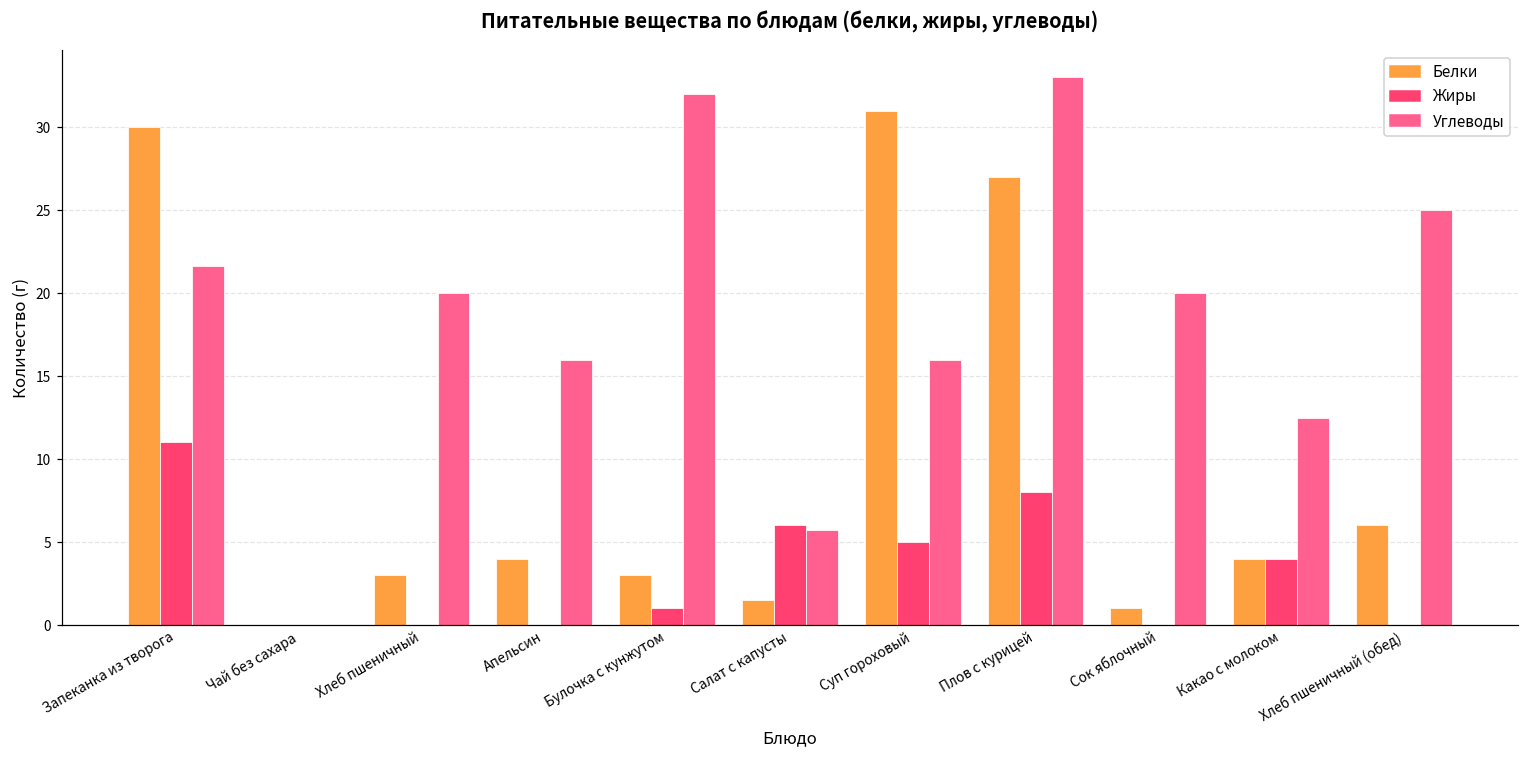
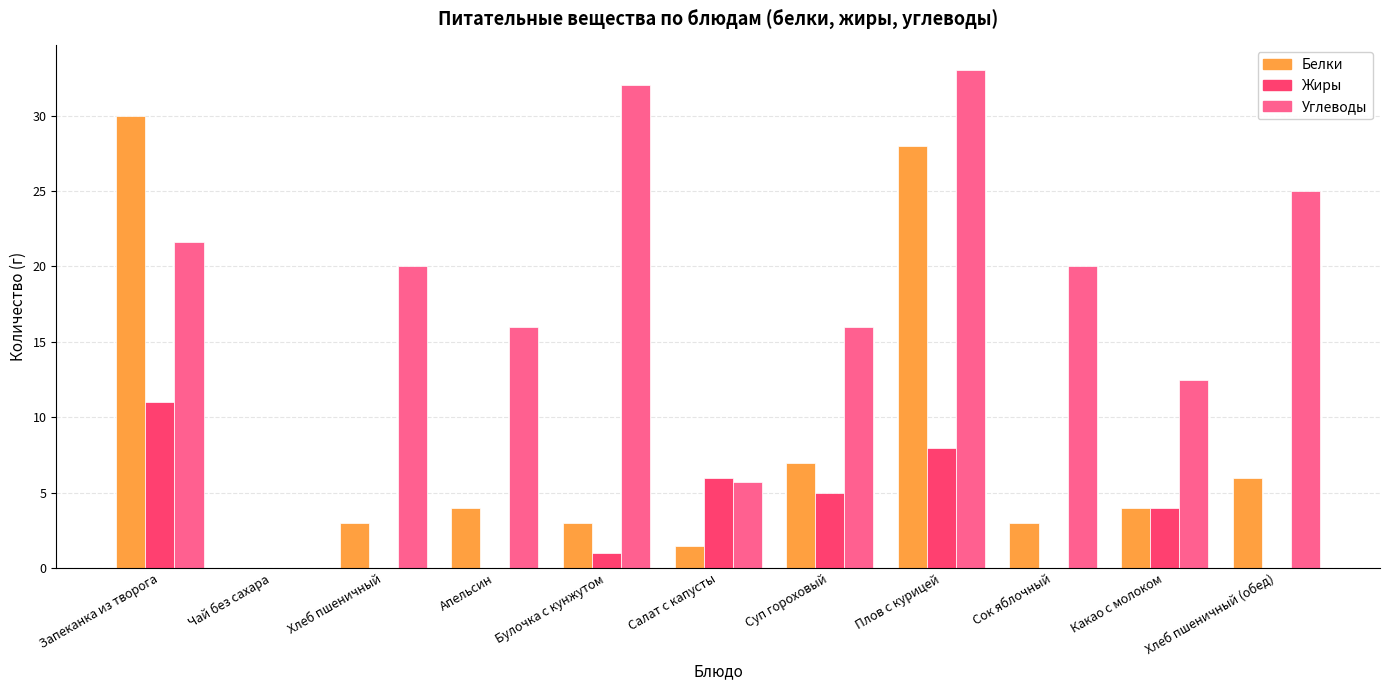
  {
    "Белки": {
      "Запеканка из творога": 30,
      "Чай без сахара": 0,
      "Хлеб пшеничный": 3,
      "Апельсин": 4,
      "Булочка с кунжутом": 3,
      "Салат с капусты": 1.5,
-     "Суп гороховый": 31,
-     "Плов с курицей": 27,
-     "Сок яблочный": 1,
+     "Суп гороховый": 7,
+     "Плов с курицей": 28,
+     "Сок яблочный": 3,
      "Какао с молоком": 4,
      "Хлеб пшеничный (обед)": 6
    }
  }
